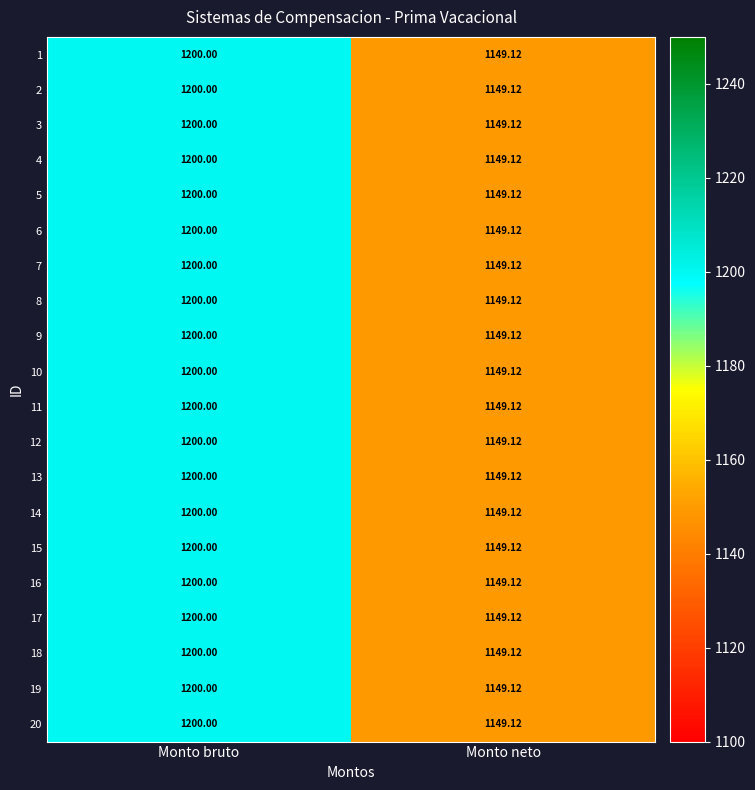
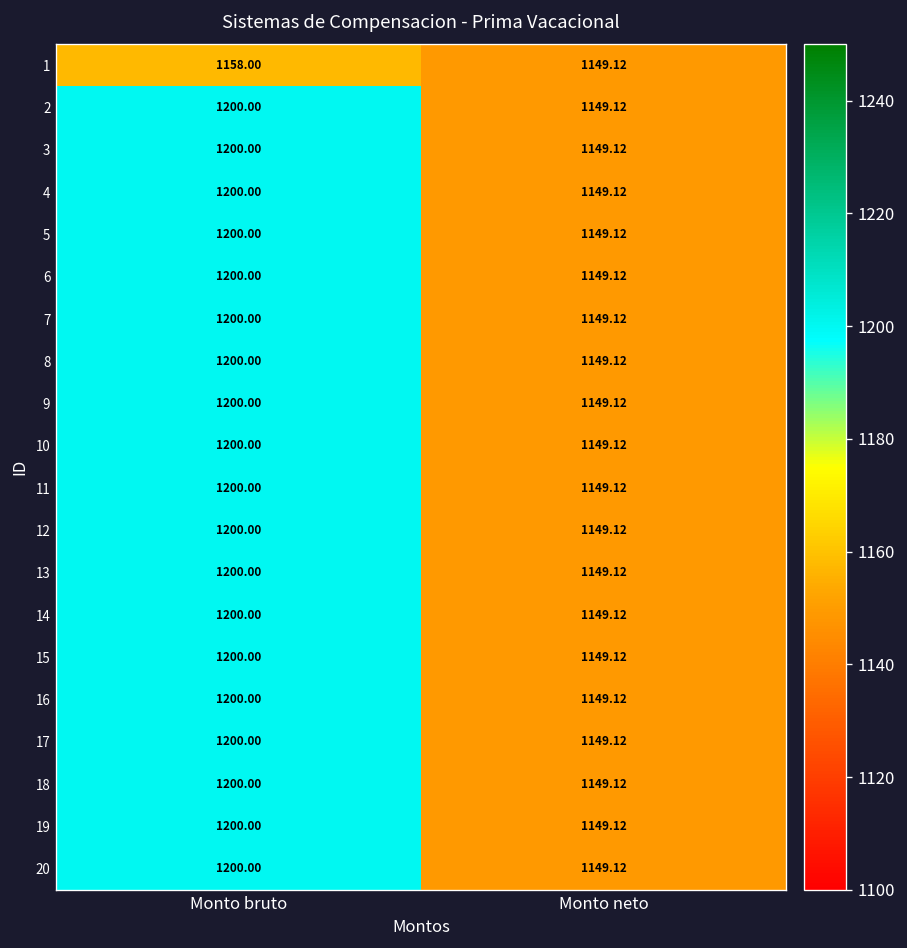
  {
    "1": {
-     "Monto bruto": 1200.00,
+     "Monto bruto": 1158.00,
      "Monto neto": 1149.12
    },
    "2": {
      "Monto bruto": 1200.00,
      "Monto neto": 1149.12
    },
    "3": {
      "Monto bruto": 1200.00,
      "Monto neto": 1149.12
    },
    "4": {
      "Monto bruto": 1200.00,
      "Monto neto": 1149.12
    },
    "5": {
      "Monto bruto": 1200.00,
      "Monto neto": 1149.12
    },
    "6": {
      "Monto bruto": 1200.00,
      "Monto neto": 1149.12
    },
    "7": {
      "Monto bruto": 1200.00,
      "Monto neto": 1149.12
    },
    "8": {
      "Monto bruto": 1200.00,
      "Monto neto": 1149.12
    },
    "9": {
      "Monto bruto": 1200.00,
      "Monto neto": 1149.12
    },
    "10": {
      "Monto bruto": 1200.00,
      "Monto neto": 1149.12
    },
    "11": {
      "Monto bruto": 1200.00,
      "Monto neto": 1149.12
    },
    "12": {
      "Monto bruto": 1200.00,
      "Monto neto": 1149.12
    },
    "13": {
      "Monto bruto": 1200.00,
      "Monto neto": 1149.12
    },
    "14": {
      "Monto bruto": 1200.00,
      "Monto neto": 1149.12
    },
    "15": {
      "Monto bruto": 1200.00,
      "Monto neto": 1149.12
    },
    "16": {
      "Monto bruto": 1200.00,
      "Monto neto": 1149.12
    },
    "17": {
      "Monto bruto": 1200.00,
      "Monto neto": 1149.12
    },
    "18": {
      "Monto bruto": 1200.00,
      "Monto neto": 1149.12
    },
    "19": {
      "Monto bruto": 1200.00,
      "Monto neto": 1149.12
    },
    "20": {
      "Monto bruto": 1200.00,
      "Monto neto": 1149.12
    }
  }
